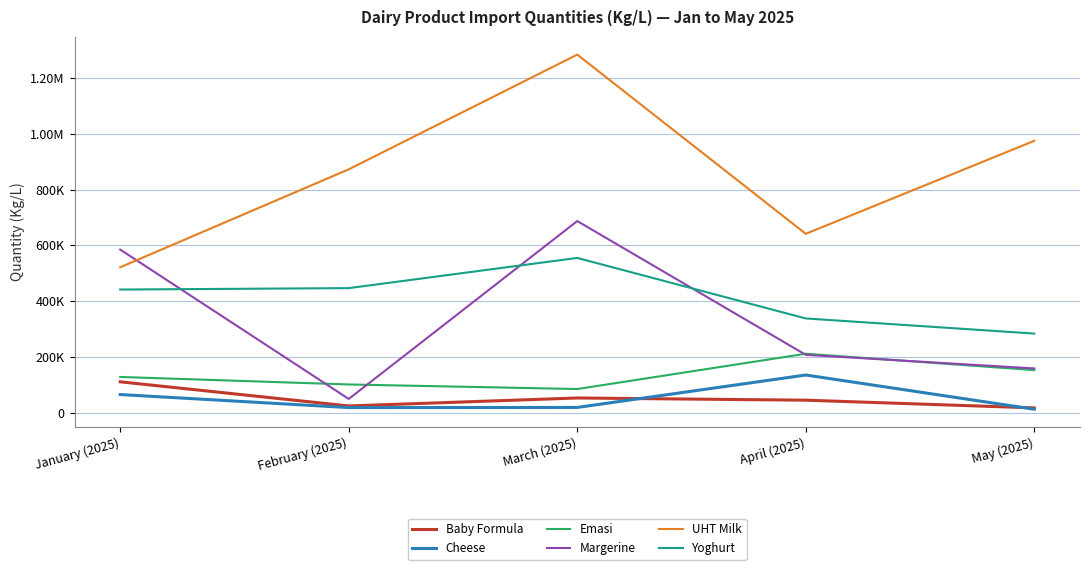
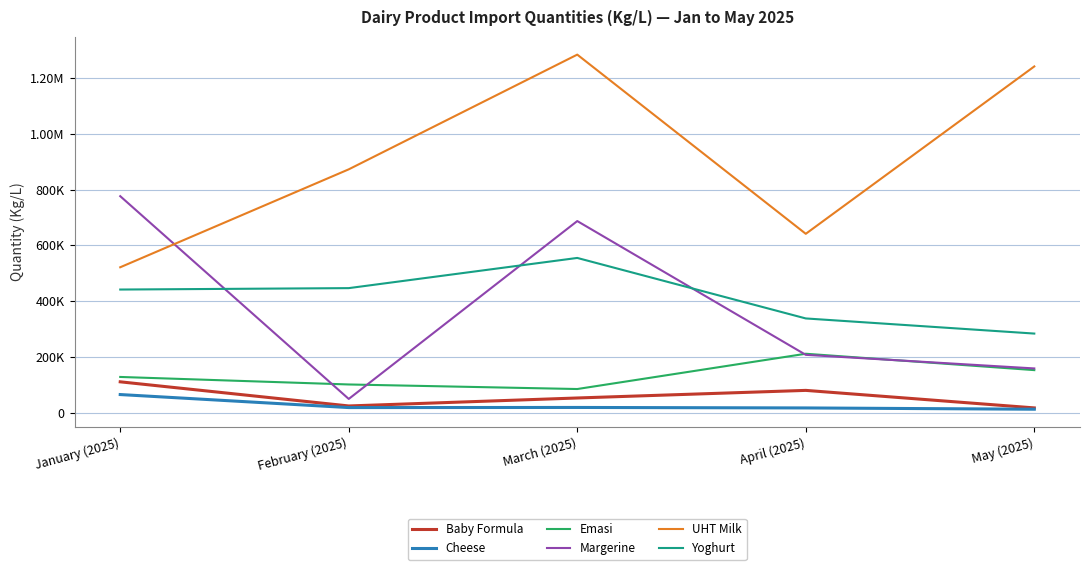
  {
    "Baby Formula": {
      "January (2025)": 110000,
      "March (2025)": 50000,
-     "April (2025)": 50000
+     "April (2025)": 80000
    },
    "Cheese": {
      "January (2025)": 70000,
      "March (2025)": 20000,
-     "April (2025)": 140000
+     "April (2025)": 20000
    },
    "Margerine": {
-     "January (2025)": 580000,
+     "January (2025)": 780000,
      "February (2025)": 50000,
      "March (2025)": 690000
    },
    "UHT Milk": {
      "January (2025)": 520000,
      "February (2025)": 870000,
      "March (2025)": 1280000,
      "April (2025)": 640000,
-     "May (2025)": 970000
+     "May (2025)": 1240000
    }
  }
